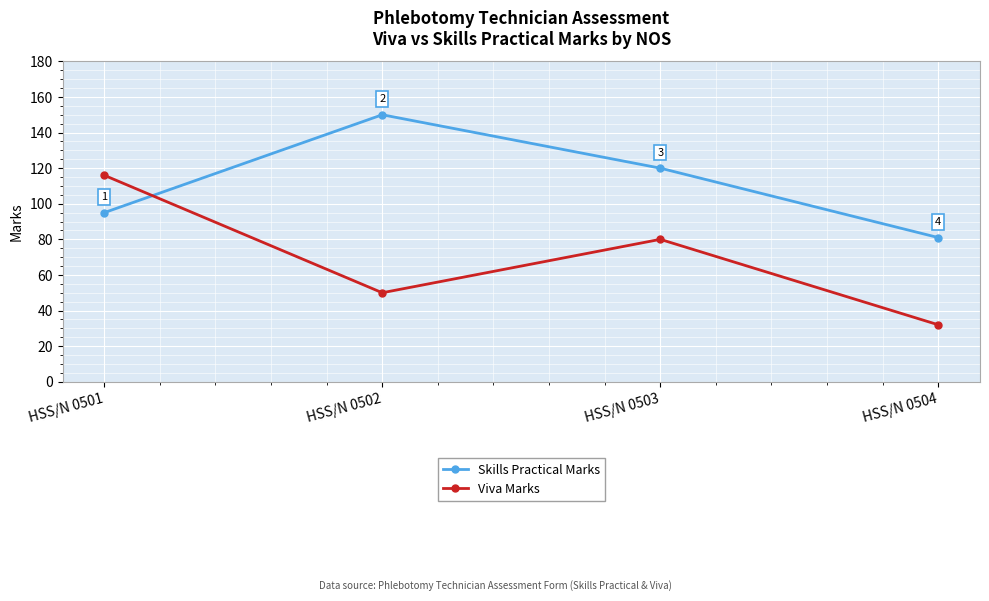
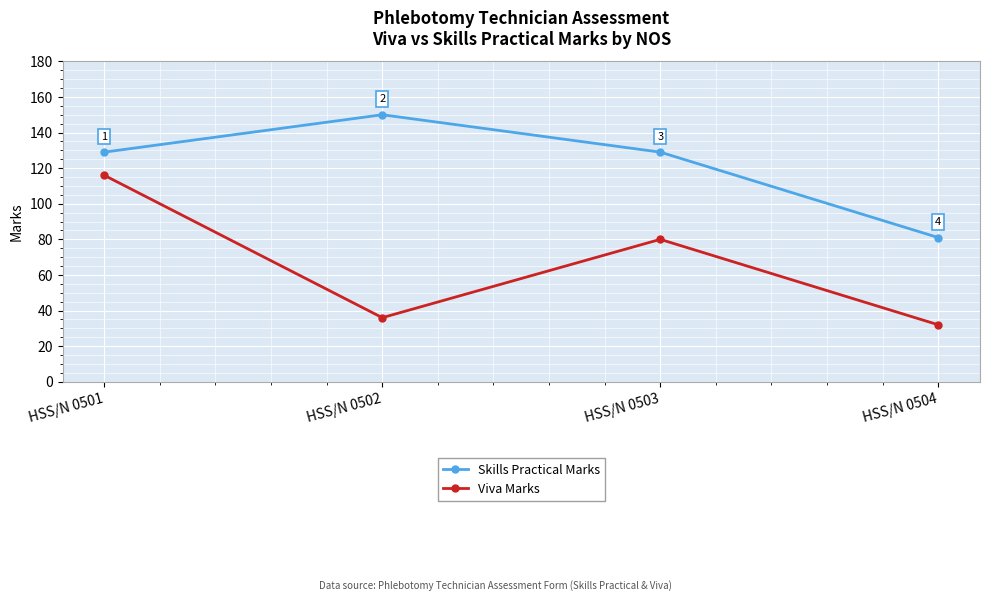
  {
    "Skills Practical Marks": {
-     "HSS/N 0501": 95,
-     "HSS/N 0503": 120
+     "HSS/N 0501": 129,
+     "HSS/N 0503": 129
    },
    "Viva Marks": {
      "HSS/N 0501": 116,
-     "HSS/N 0502": 50,
+     "HSS/N 0502": 36,
      "HSS/N 0503": 80,
      "HSS/N 0504": 32
    }
  }
